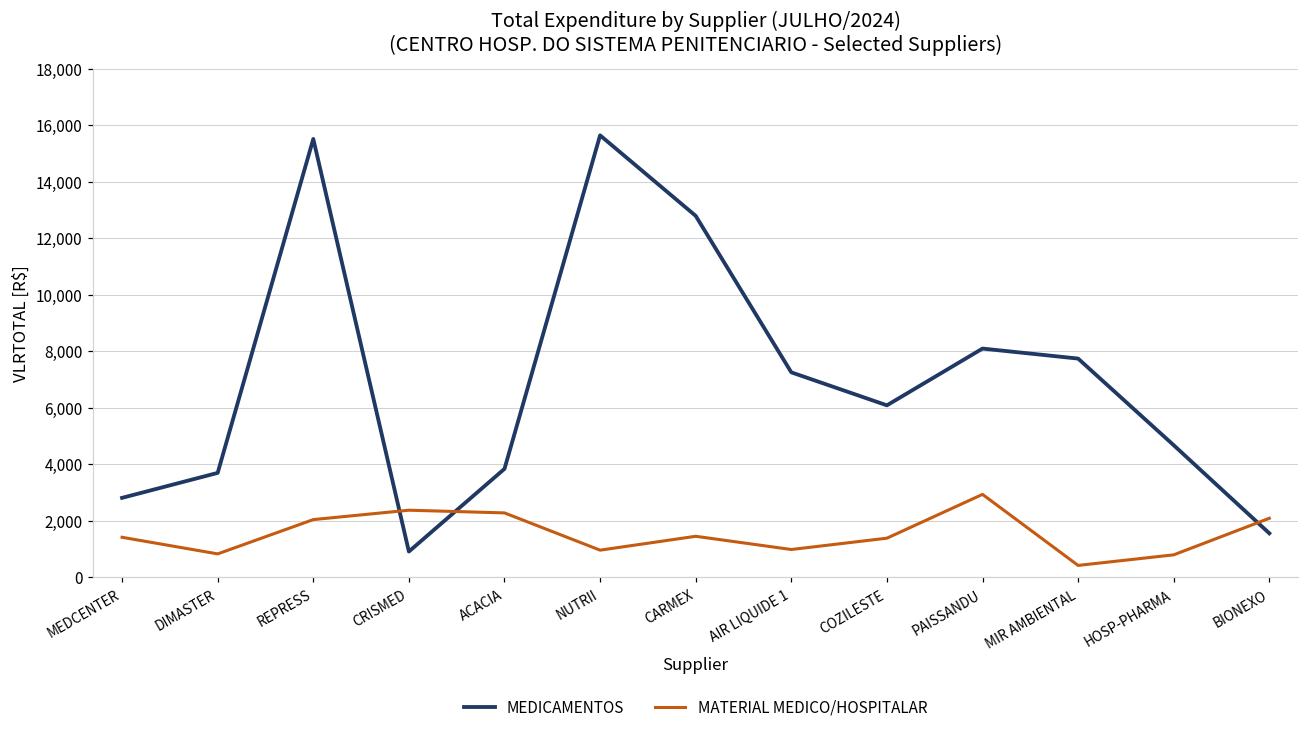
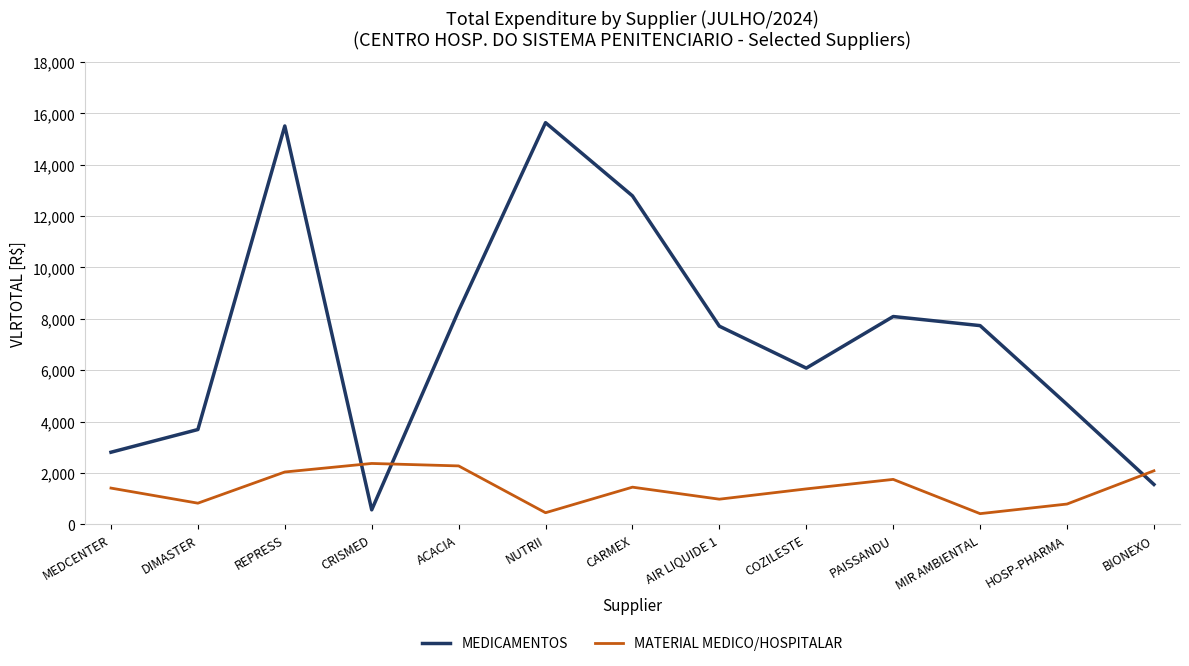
  {
    "MEDICAMENTOS": {
      "MEDCENTER": "2,800",
      "DIMASTER": "3,700",
      "REPRESS": "15,500",
-     "CRISMED": "900",
-     "ACACIA": "3,800",
+     "CRISMED": "600",
+     "ACACIA": "8,300",
      "NUTRII": "15,600",
      "CARMEX": "12,800",
-     "AIR LIQUIDE 1": "7,200",
+     "AIR LIQUIDE 1": "7,700",
      "COZILESTE": "6,100",
      "PAISSANDU": "8,100",
      "MIR AMBIENTAL": "7,700",
      "HOSP-PHARMA": "4,700",
      "BIONEXO": "1,600"
    },
    "MATERIAL MEDICO/HOSPITALAR": {
      "MEDCENTER": "1,400",
      "DIMASTER": "800",
      "REPRESS": "2,000",
      "CRISMED": "2,400",
      "ACACIA": "2,300",
-     "NUTRII": "1,000",
+     "NUTRII": "400",
      "CARMEX": "1,400",
      "AIR LIQUIDE 1": "1,000",
      "COZILESTE": "1,400",
-     "PAISSANDU": "2,900",
+     "PAISSANDU": "1,700",
      "MIR AMBIENTAL": "400",
      "HOSP-PHARMA": "800",
      "BIONEXO": "2,100"
    }
  }
